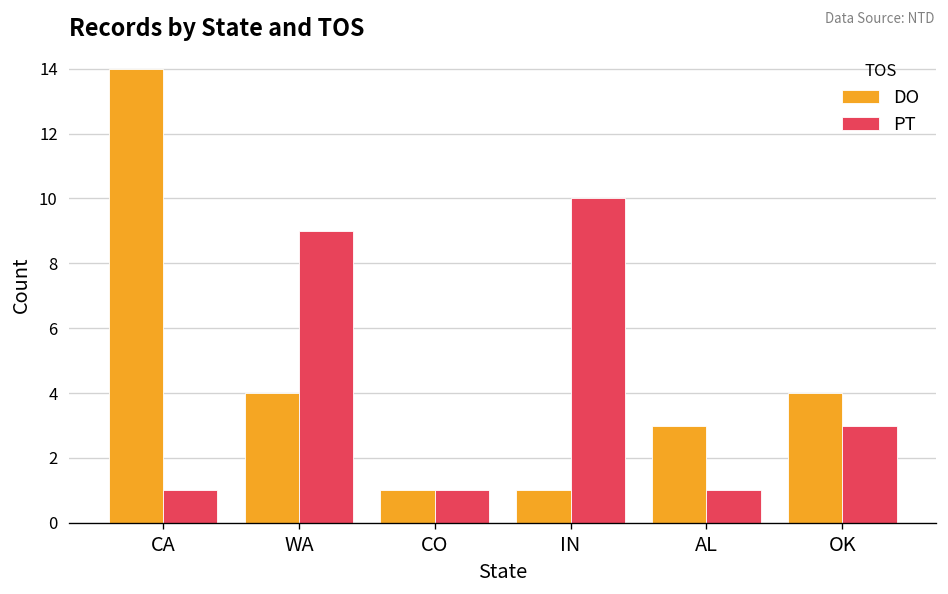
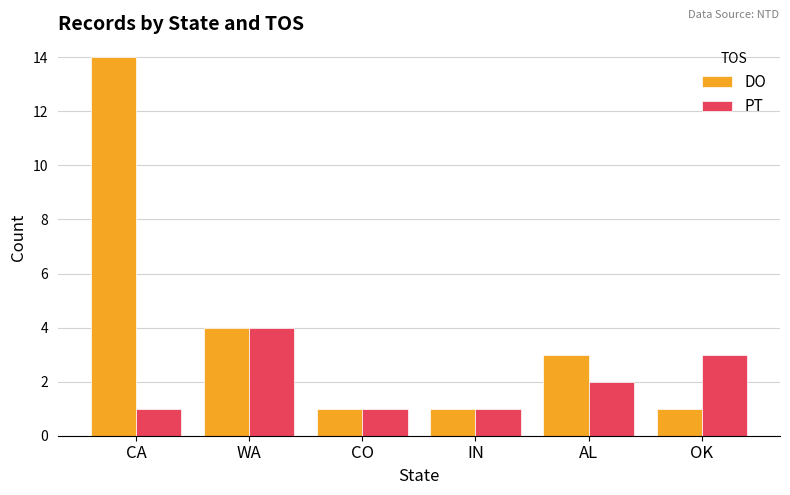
  {
    "DO": {
      "CA": 14,
      "WA": 4,
      "CO": 1,
      "IN": 1,
      "AL": 3,
-     "OK": 4
+     "OK": 1
    },
    "PT": {
      "CA": 1,
-     "WA": 9,
+     "WA": 4,
      "CO": 1,
-     "IN": 10,
-     "AL": 1,
+     "IN": 1,
+     "AL": 2,
      "OK": 3
    }
  }
